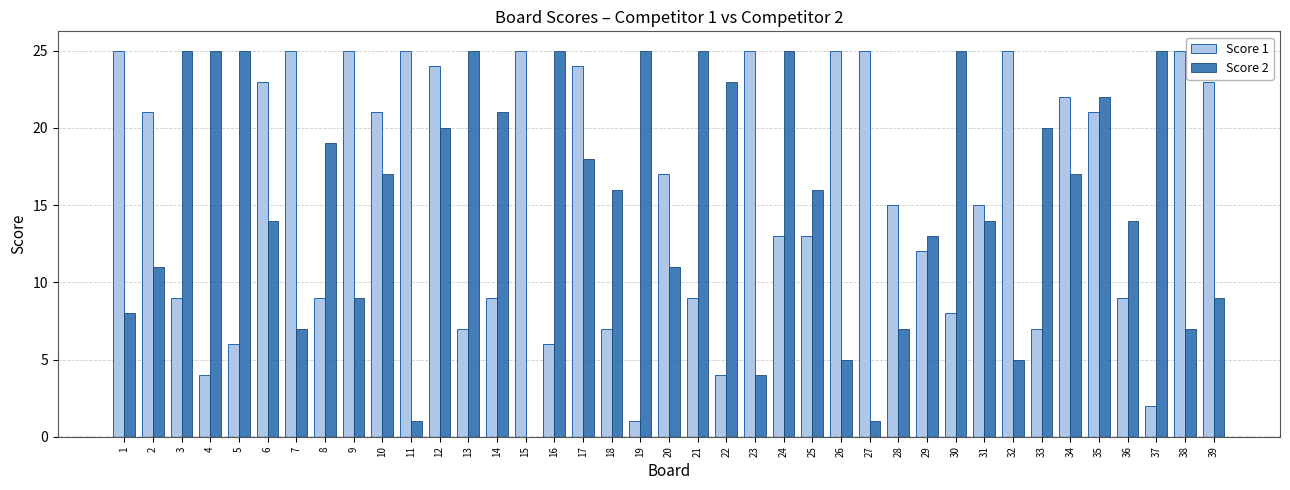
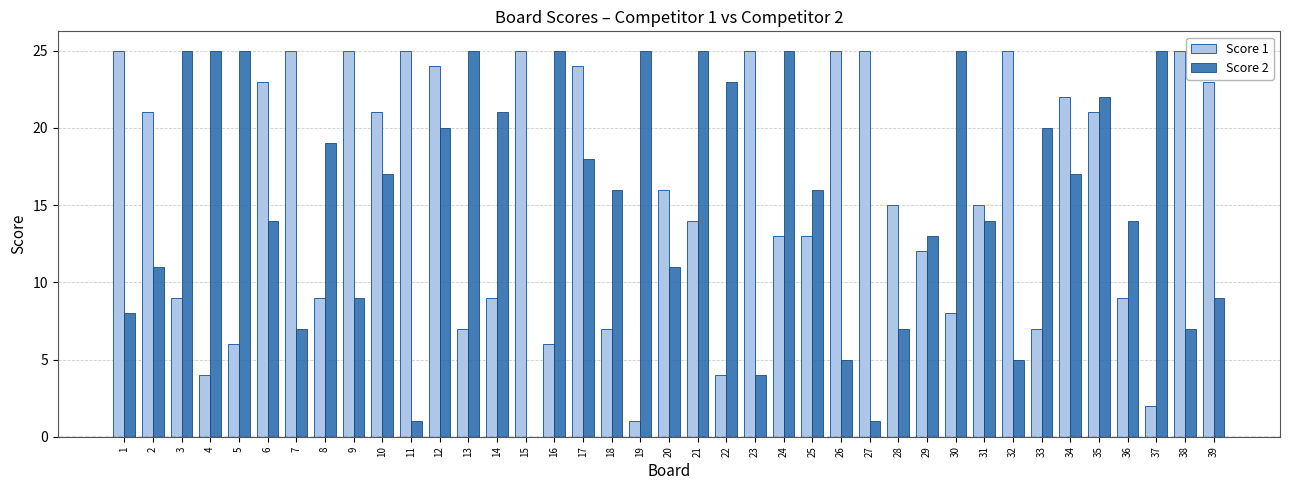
  {
    "Score 1": {
      "1": 25,
      "2": 21,
      "3": 9,
      "4": 4,
      "5": 6,
      "6": 23,
      "7": 25,
      "8": 9,
      "9": 25,
      "10": 21,
      "11": 25,
      "12": 24,
      "13": 7,
      "14": 9,
      "15": 25,
      "16": 6,
      "17": 24,
      "18": 7,
      "19": 1,
-     "20": 17,
-     "21": 9,
+     "20": 16,
+     "21": 14,
      "22": 4,
      "23": 25,
      "24": 13,
      "25": 13,
      "26": 25,
      "27": 25,
      "28": 15,
      "29": 12,
      "30": 8,
      "31": 15,
      "32": 25,
      "33": 7,
      "34": 22,
      "35": 21,
      "36": 9,
      "37": 2,
      "38": 25,
      "39": 23
    },
    "Score 2": {
      "1": 8,
      "2": 11,
      "3": 25,
      "4": 25,
      "5": 25,
      "6": 14,
      "7": 7,
      "8": 19,
      "9": 9,
      "10": 17,
      "11": 1,
      "12": 20,
      "13": 25,
      "14": 21,
      "15": 0,
      "16": 25,
      "17": 18,
      "18": 16,
      "19": 25,
      "20": 11,
      "21": 25,
      "22": 23,
      "23": 4,
      "24": 25,
      "25": 16,
      "26": 5,
      "27": 1,
      "28": 7,
      "29": 13,
      "30": 25,
      "31": 14,
      "32": 5,
      "33": 20,
      "34": 17,
      "35": 22,
      "36": 14,
      "37": 25,
      "38": 7,
      "39": 9
    }
  }
